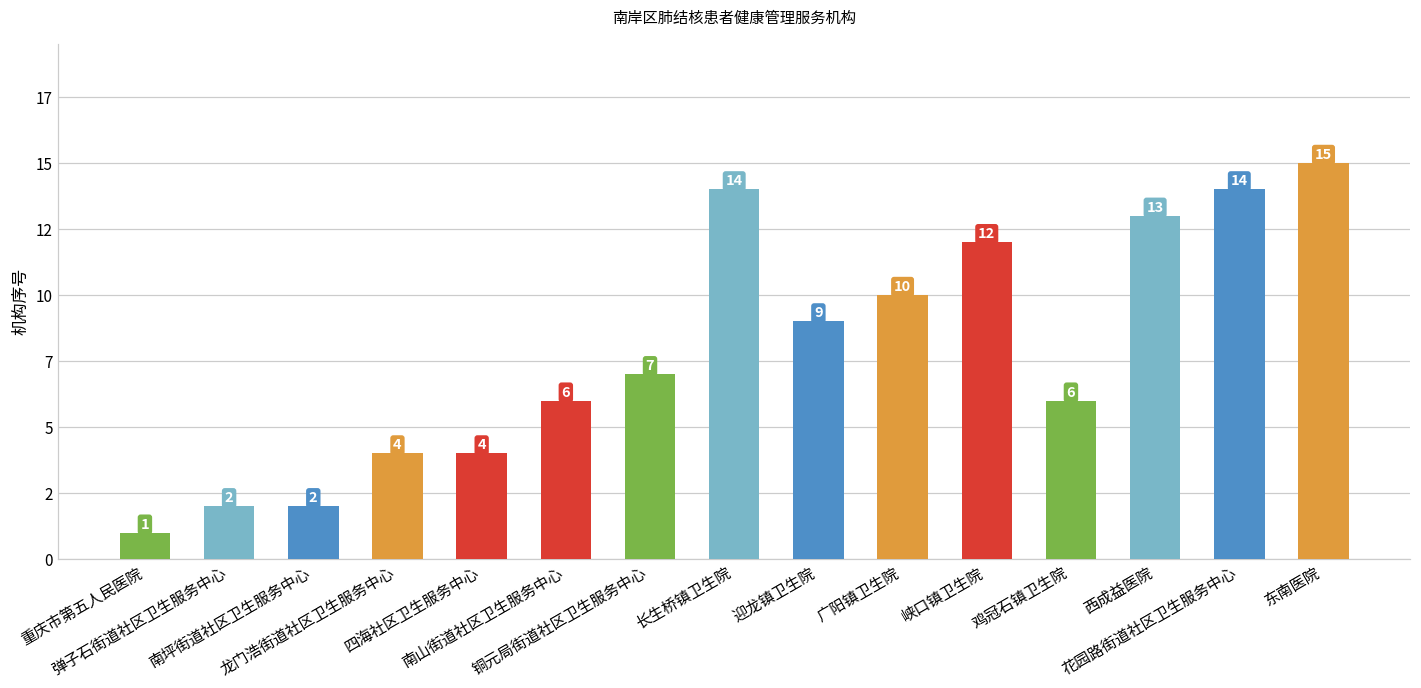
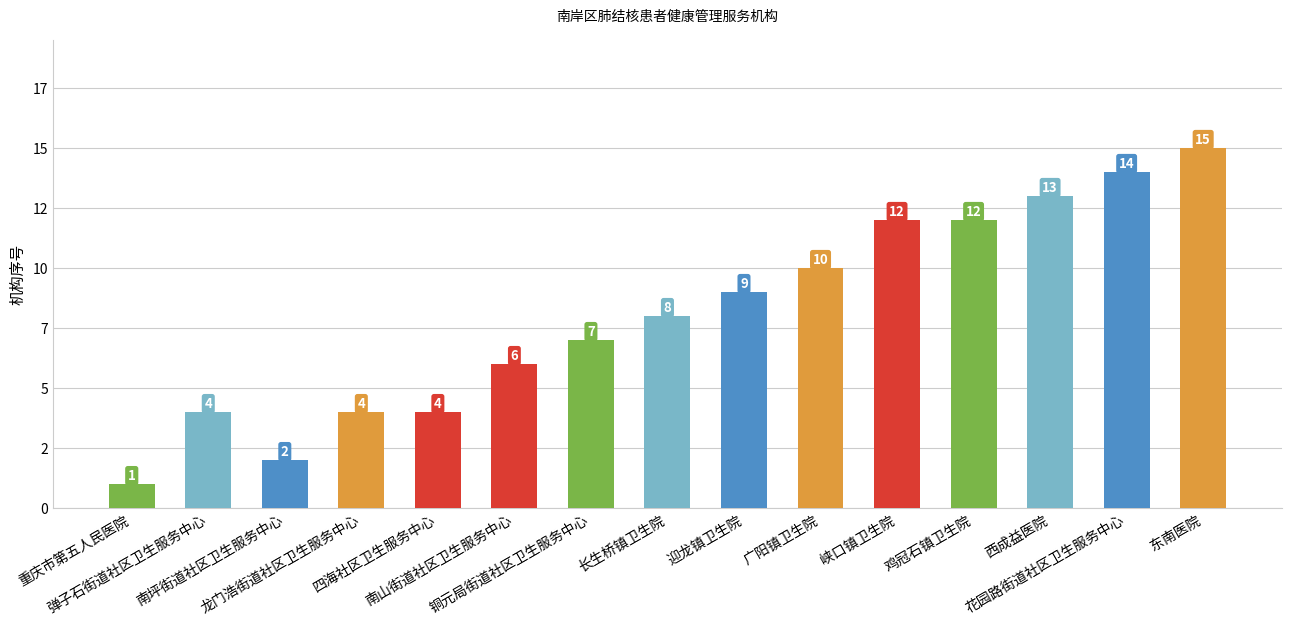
  {
-   "弹子石街道社区卫生服务中心": 2,
-   "长生桥镇卫生院": 14,
-   "鸡冠石镇卫生院": 6
+   "弹子石街道社区卫生服务中心": 4,
+   "长生桥镇卫生院": 8,
+   "鸡冠石镇卫生院": 12
  }
